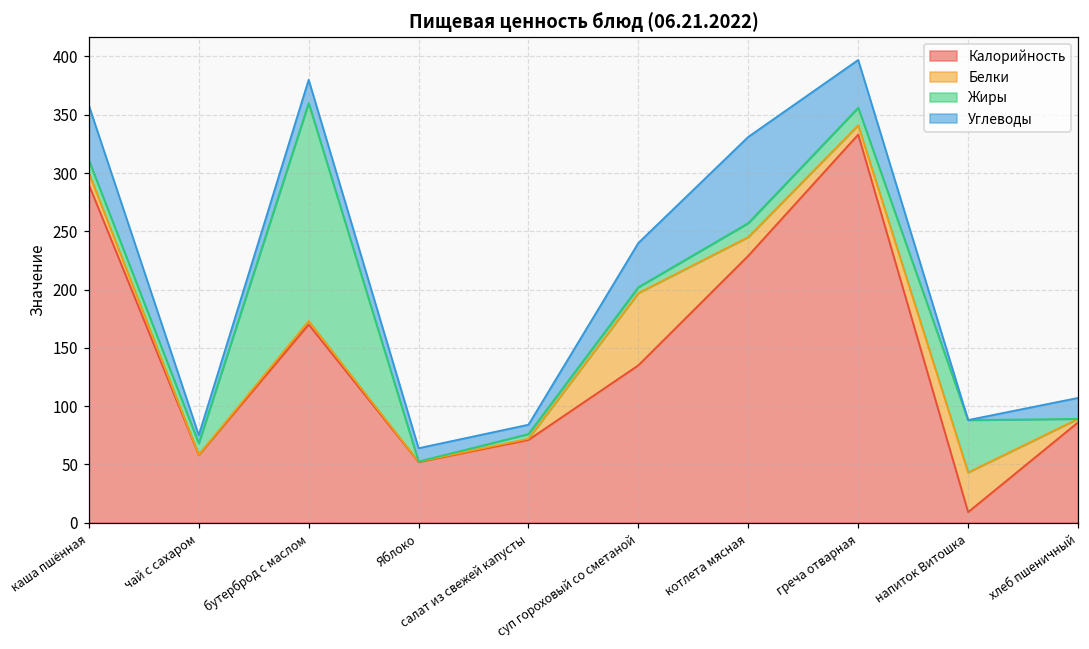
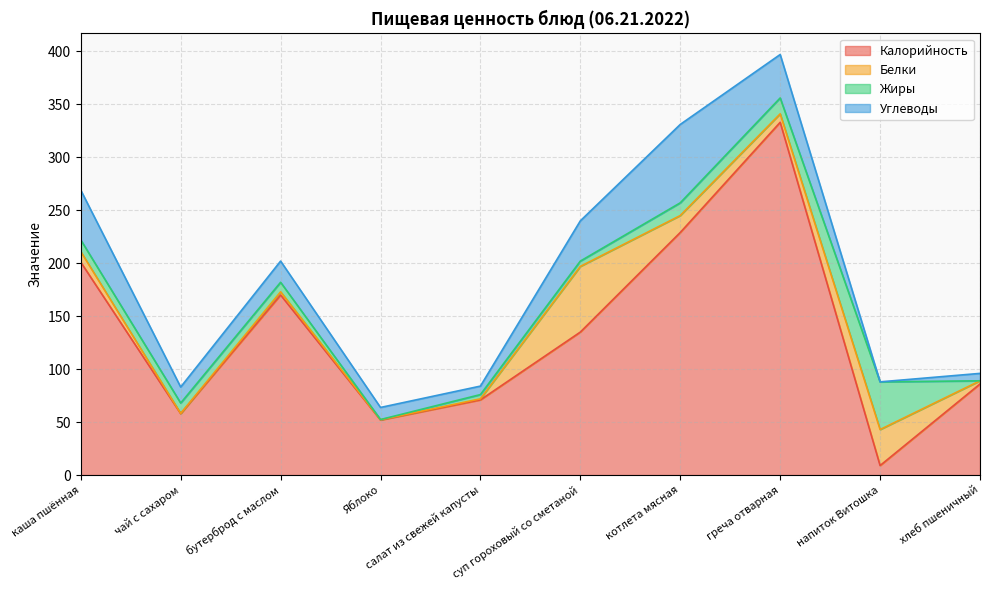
  {
    "Калорийность": {
-     "каша пшённая": 290,
+     "каша пшённая": 201,
      "бутерброд с маслом": 170,
      "суп гороховый со сметаной": 135,
      "котлета мясная": 229,
      "греча отварная": 333,
      "напиток Витошка": 9,
      "хлеб пшеничный": 86
    },
    "Белки": {
      "каша пшённая": 10,
      "бутерброд с маслом": 3,
      "суп гороховый со сметаной": 62,
      "котлета мясная": 16,
      "греча отварная": 8,
      "напиток Витошка": 34
    },
    "Жиры": {
      "каша пшённая": 11,
      "чай с сахаром": 10,
-     "бутерброд с маслом": 187,
+     "бутерброд с маслом": 9,
      "салат из свежей капусты": 4,
      "суп гороховый со сметаной": 5,
      "котлета мясная": 12,
      "греча отварная": 15
    },
    "Углеводы": {
      "каша пшённая": 47,
-     "чай с сахаром": 7,
+     "чай с сахаром": 15,
      "бутерброд с маслом": 20,
      "Яблоко": 11,
      "салат из свежей капусты": 8,
      "суп гороховый со сметаной": 38,
      "котлета мясная": 74,
      "греча отварная": 41,
-     "хлеб пшеничный": 18
+     "хлеб пшеничный": 7
    }
  }
